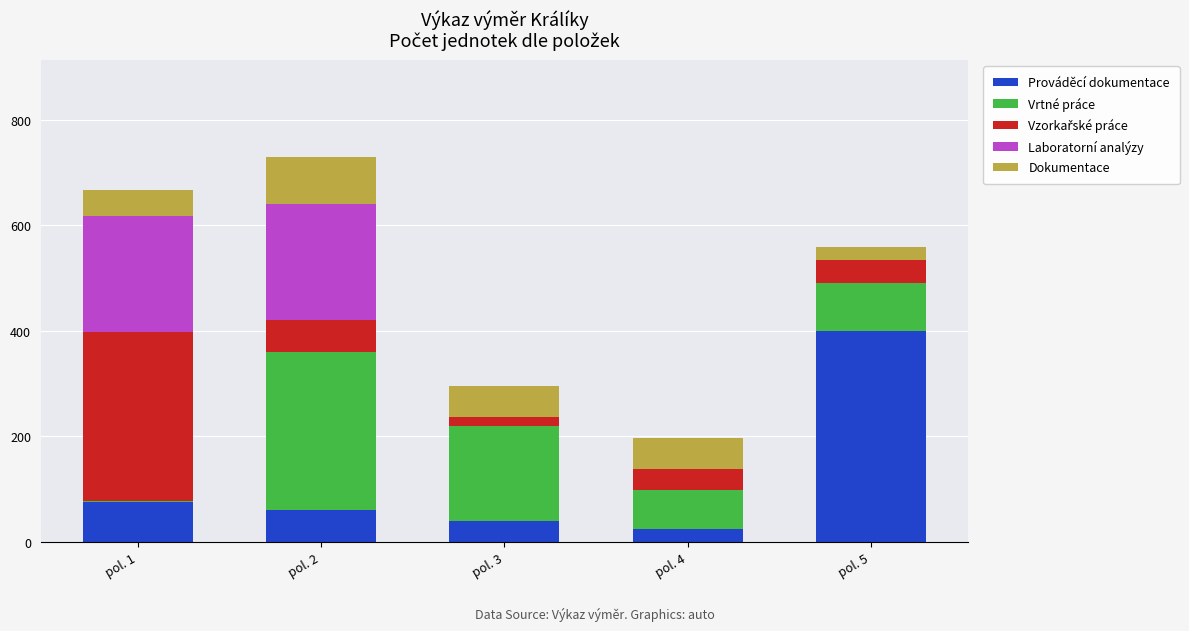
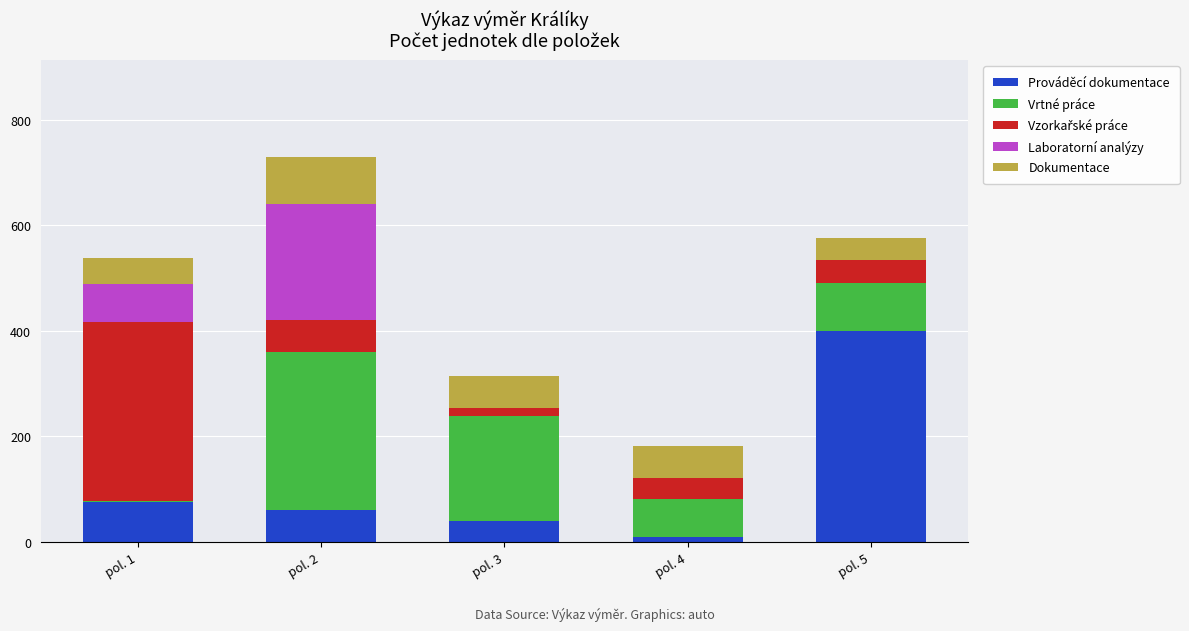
  {
    "Prováděcí dokumentace": {
      "pol. 1": 80,
      "pol. 2": 60,
      "pol. 3": 40,
-     "pol. 4": 30,
+     "pol. 4": 10,
      "pol. 5": 400
    },
    "Vrtné práce": {
      "pol. 2": 300,
-     "pol. 3": 180,
+     "pol. 3": 200,
      "pol. 4": 70,
      "pol. 5": 90
    },
    "Vzorkařské práce": {
-     "pol. 1": 320,
+     "pol. 1": 340,
      "pol. 2": 60,
      "pol. 3": 20,
      "pol. 4": 40,
      "pol. 5": 40
    },
    "Laboratorní analýzy": {
-     "pol. 1": 220,
+     "pol. 1": 70,
      "pol. 2": 220,
      "pol. 3": 0,
      "pol. 4": 0,
      "pol. 5": 0
    },
    "Dokumentace": {
      "pol. 1": 50,
      "pol. 2": 90,
      "pol. 3": 60,
      "pol. 4": 60,
-     "pol. 5": 30
+     "pol. 5": 40
    }
  }
